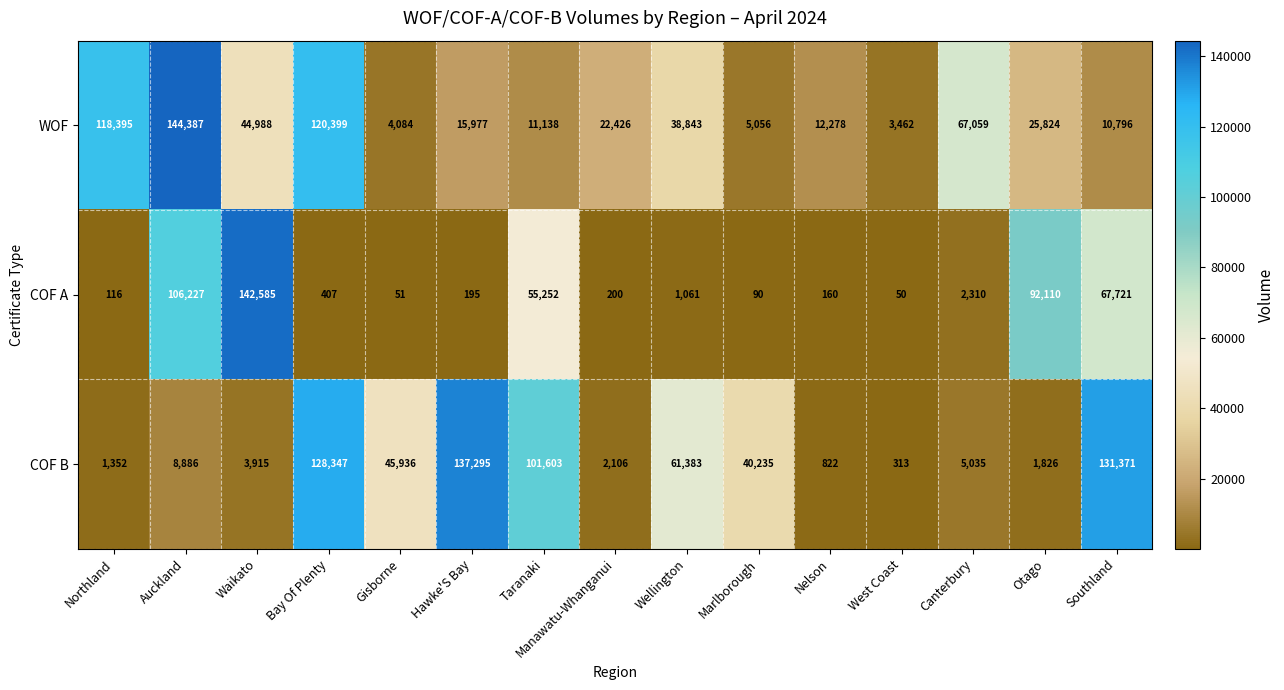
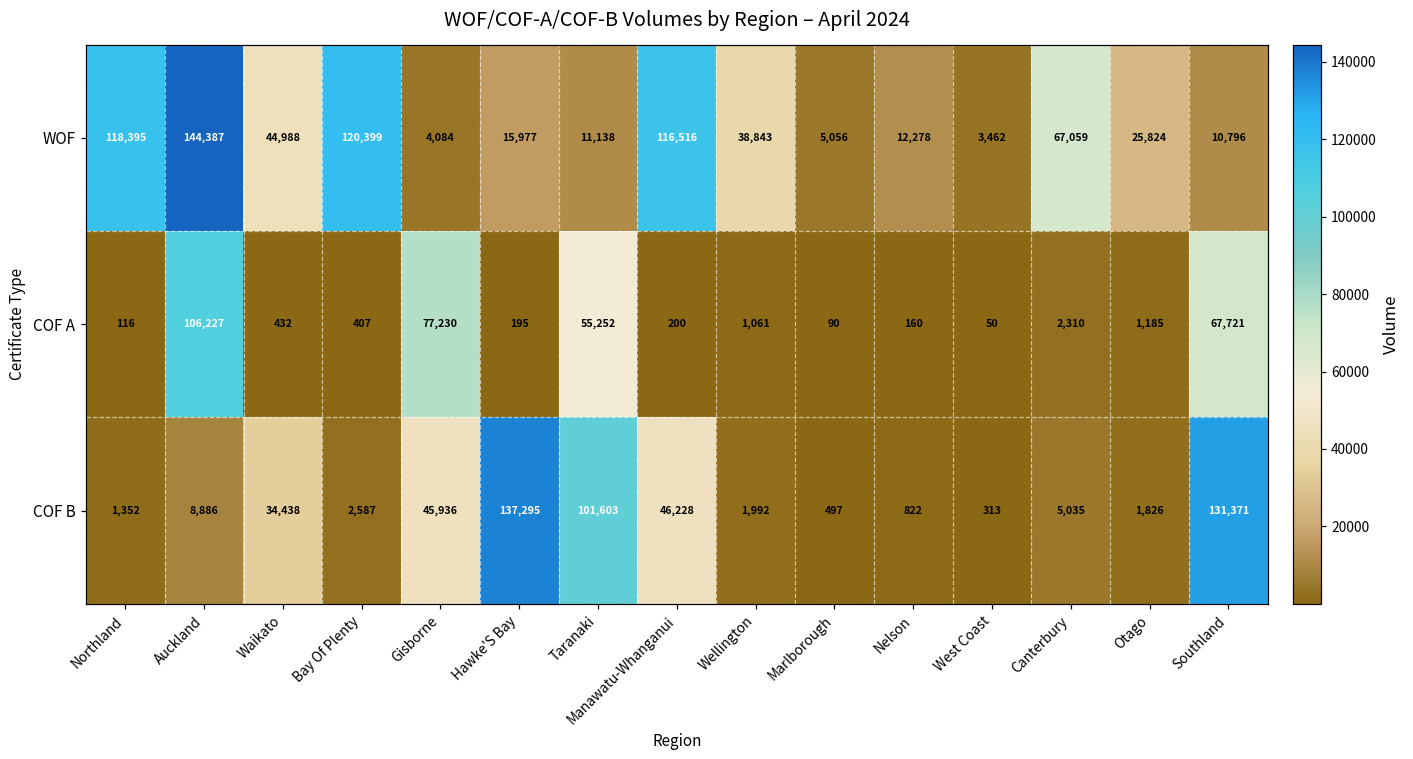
  {
    "WOF": {
      "Northland": "118,395",
      "Auckland": "144,387",
      "Waikato": "44,988",
      "Bay Of Plenty": "120,399",
      "Gisborne": "4,084",
      "Hawke'S Bay": "15,977",
      "Taranaki": "11,138",
-     "Manawatu-Whanganui": "22,426",
+     "Manawatu-Whanganui": "116,516",
      "Wellington": "38,843",
      "Marlborough": "5,056",
      "Nelson": "12,278",
      "West Coast": "3,462",
      "Canterbury": "67,059",
      "Otago": "25,824",
      "Southland": "10,796"
    },
    "COF A": {
      "Northland": "116",
      "Auckland": "106,227",
-     "Waikato": "142,585",
+     "Waikato": "432",
      "Bay Of Plenty": "407",
-     "Gisborne": "51",
+     "Gisborne": "77,230",
      "Hawke'S Bay": "195",
      "Taranaki": "55,252",
      "Manawatu-Whanganui": "200",
      "Wellington": "1,061",
      "Marlborough": "90",
      "Nelson": "160",
      "West Coast": "50",
      "Canterbury": "2,310",
-     "Otago": "92,110",
+     "Otago": "1,185",
      "Southland": "67,721"
    },
    "COF B": {
      "Northland": "1,352",
      "Auckland": "8,886",
-     "Waikato": "3,915",
-     "Bay Of Plenty": "128,347",
+     "Waikato": "34,438",
+     "Bay Of Plenty": "2,587",
      "Gisborne": "45,936",
      "Hawke'S Bay": "137,295",
      "Taranaki": "101,603",
-     "Manawatu-Whanganui": "2,106",
-     "Wellington": "61,383",
-     "Marlborough": "40,235",
+     "Manawatu-Whanganui": "46,228",
+     "Wellington": "1,992",
+     "Marlborough": "497",
      "Nelson": "822",
      "West Coast": "313",
      "Canterbury": "5,035",
      "Otago": "1,826",
      "Southland": "131,371"
    }
  }
